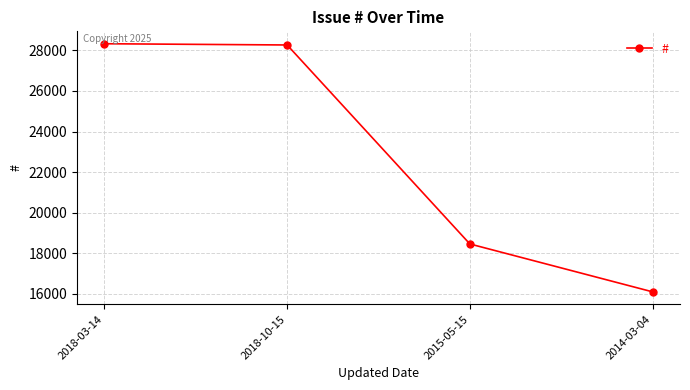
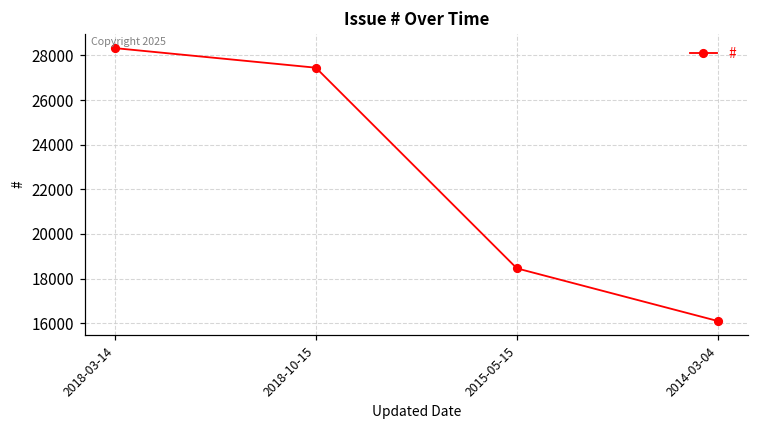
  {
-   "2018-10-15": 28300,
+   "2018-10-15": 27500,
    "2015-05-15": 18500,
    "2014-03-04": 16100
  }
